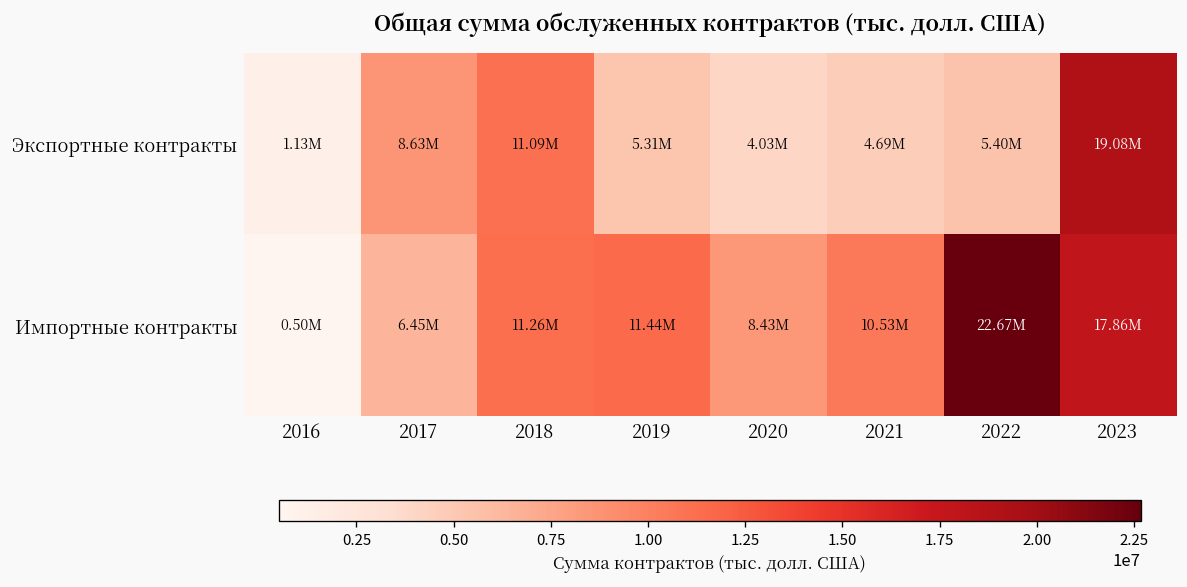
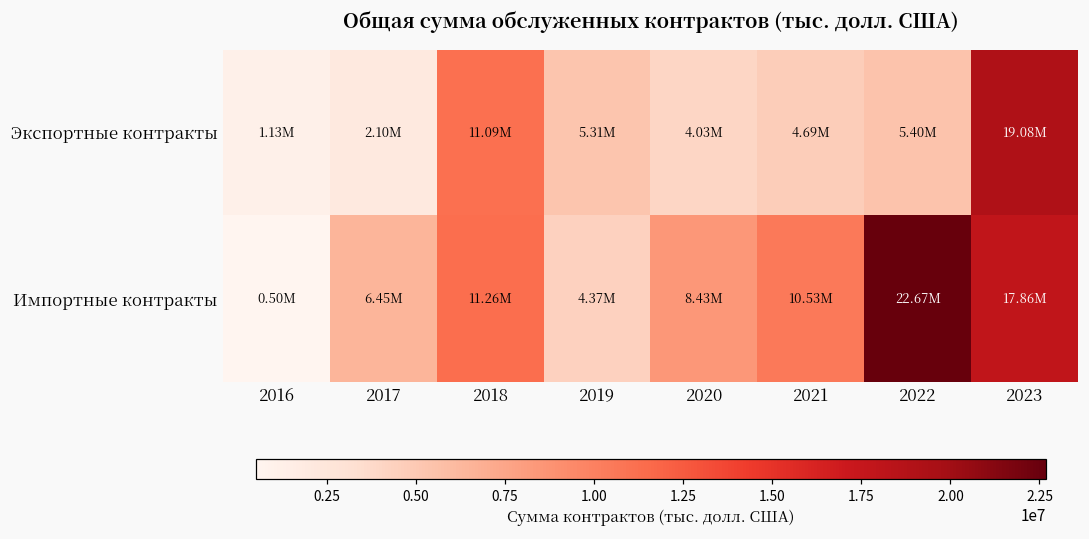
  {
    "Экспортные контракты": {
      "2016": "1.13M",
-     "2017": "8.63M",
+     "2017": "2.10M",
      "2018": "11.09M",
      "2019": "5.31M",
      "2020": "4.03M",
      "2021": "4.69M",
      "2022": "5.40M",
      "2023": "19.08M"
    },
    "Импортные контракты": {
      "2016": "0.50M",
      "2017": "6.45M",
      "2018": "11.26M",
-     "2019": "11.44M",
+     "2019": "4.37M",
      "2020": "8.43M",
      "2021": "10.53M",
      "2022": "22.67M",
      "2023": "17.86M"
    }
  }
